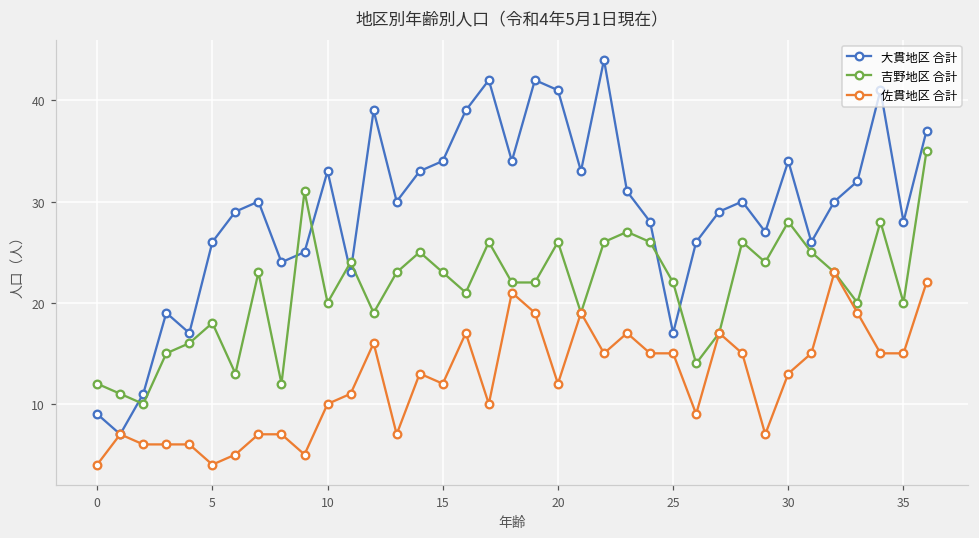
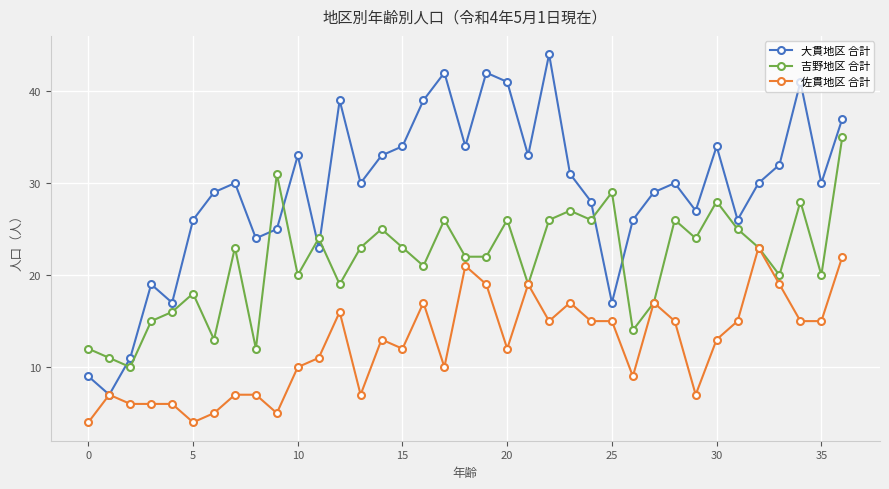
  {
    "大貫地区 合計": {
      "0": 9,
      "5": 26,
      "10": 33,
      "15": 34,
      "20": 41,
      "25": 17,
      "30": 34,
-     "35": 28
+     "35": 30
    },
    "吉野地区 合計": {
      "0": 12,
      "5": 18,
      "10": 20,
      "15": 23,
      "20": 26,
-     "25": 22,
+     "25": 29,
      "30": 28,
      "35": 20
    },
    "佐貫地区 合計": {
      "0": 4,
      "5": 4,
      "10": 10,
      "15": 12,
      "20": 12,
      "25": 15,
      "30": 13,
      "35": 15
    }
  }
